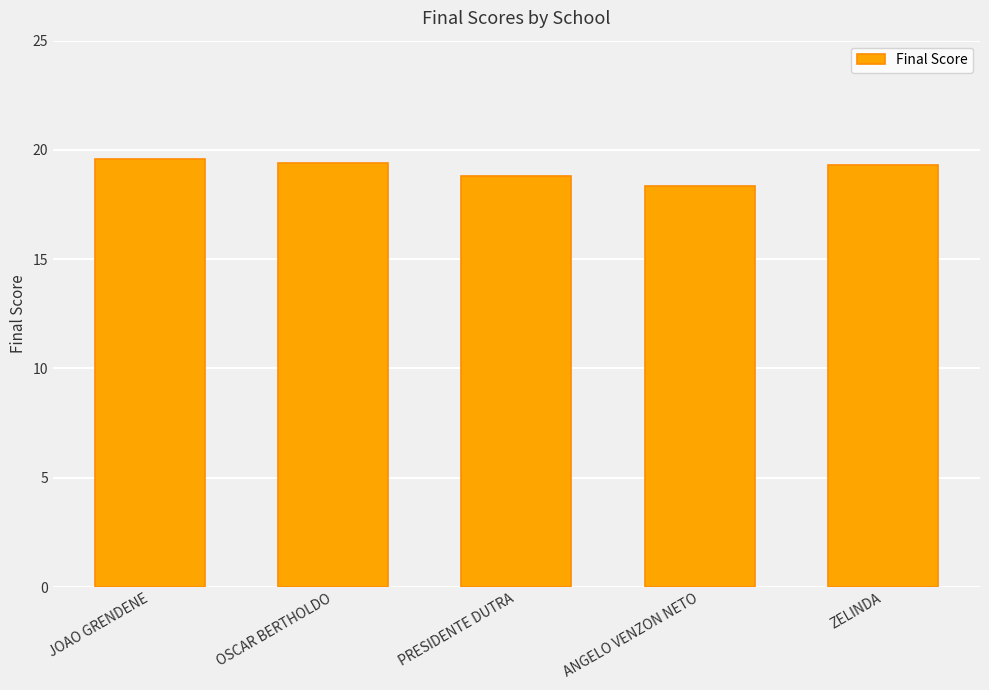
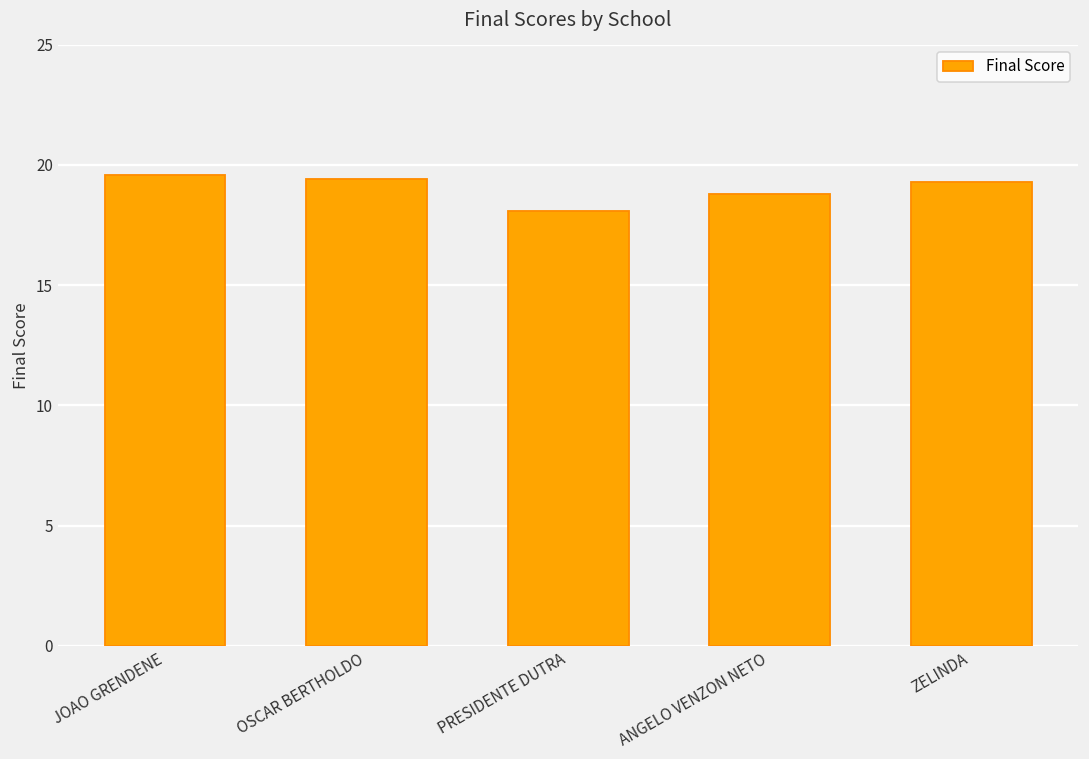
  {
    "JOAO GRENDENE": 19.6,
    "OSCAR BERTHOLDO": 19.4,
-   "PRESIDENTE DUTRA": 18.8,
-   "ANGELO VENZON NETO": 18.3,
+   "PRESIDENTE DUTRA": 18.1,
+   "ANGELO VENZON NETO": 18.8,
    "ZELINDA": 19.3
  }
